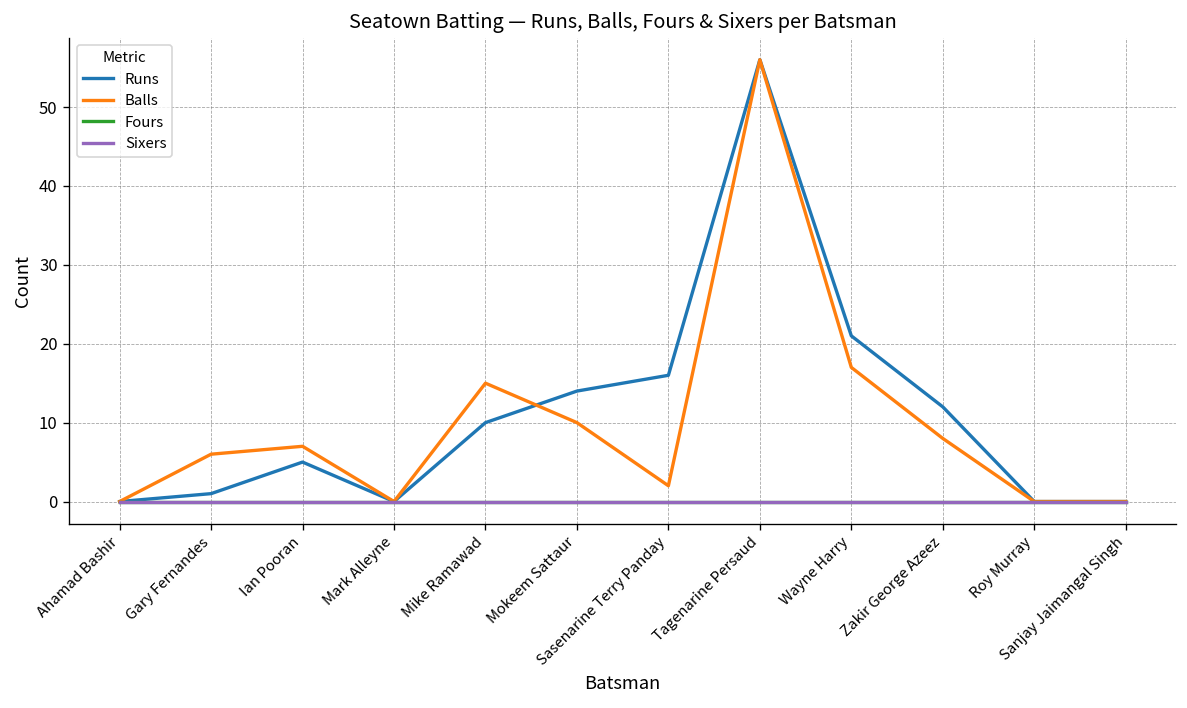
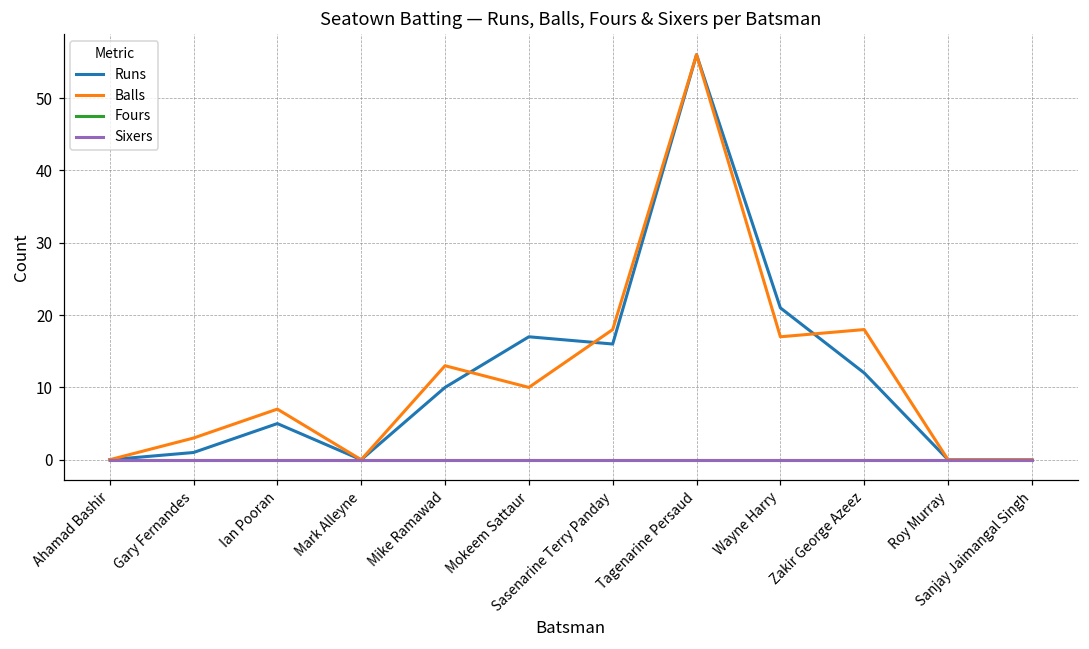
  {
    "Runs": {
      "Gary Fernandes": 1,
      "Ian Pooran": 5,
      "Mike Ramawad": 10,
-     "Mokeem Sattaur": 14,
+     "Mokeem Sattaur": 17,
      "Sasenarine Terry Panday": 16,
      "Wayne Harry": 21,
      "Zakir George Azeez": 12
    },
    "Balls": {
-     "Gary Fernandes": 6,
+     "Gary Fernandes": 3,
      "Ian Pooran": 7,
-     "Mike Ramawad": 15,
+     "Mike Ramawad": 13,
      "Mokeem Sattaur": 10,
-     "Sasenarine Terry Panday": 2,
+     "Sasenarine Terry Panday": 18,
      "Wayne Harry": 17,
-     "Zakir George Azeez": 8
+     "Zakir George Azeez": 18
    },
    "Sixers": {
      "Gary Fernandes": 0,
      "Ian Pooran": 0,
      "Mike Ramawad": 0,
      "Mokeem Sattaur": 0,
      "Sasenarine Terry Panday": 0,
      "Tagenarine Persaud": 0,
      "Wayne Harry": 0,
      "Zakir George Azeez": 0
    }
  }
